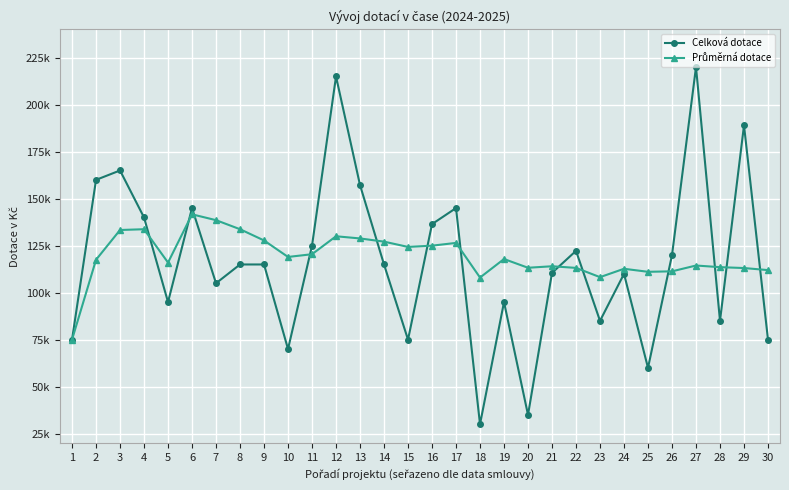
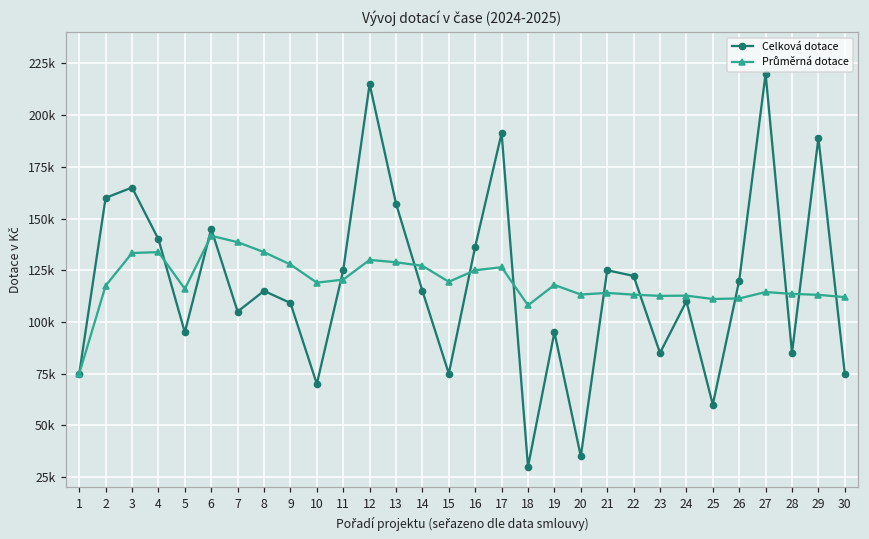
  {
    "Celková dotace": {
      "2": 160000,
      "3": 165000,
      "4": 140000,
      "5": 95000,
      "6": 145000,
      "7": 105000,
      "8": 115000,
-     "9": 115000,
+     "9": 109000,
      "10": 70000,
      "11": 125000,
      "12": 215000,
      "13": 157000,
      "14": 115000,
      "15": 75000,
      "16": 136000,
-     "17": 145000,
+     "17": 191000,
      "18": 30000,
      "19": 95000,
      "20": 35000,
-     "21": 111000,
+     "21": 125000,
      "22": 122000,
      "23": 85000,
      "24": 110000,
      "25": 60000,
      "26": 120000,
      "27": 220000,
      "28": 85000,
      "29": 189000,
      "30": 75000
    },
    "Průměrná dotace": {
      "2": 118000,
      "3": 133000,
      "4": 134000,
      "5": 116000,
      "6": 142000,
      "7": 139000,
      "8": 134000,
      "9": 128000,
      "10": 119000,
      "11": 120000,
      "12": 130000,
      "13": 129000,
      "14": 127000,
-     "15": 124000,
+     "15": 119000,
      "16": 125000,
      "17": 126000,
      "18": 108000,
      "19": 118000,
      "20": 113000,
      "21": 114000,
      "22": 113000,
-     "23": 108000,
+     "23": 113000,
      "24": 113000,
      "25": 111000,
      "26": 111000,
      "27": 114000,
      "28": 114000,
      "29": 113000,
      "30": 112000
    }
  }
